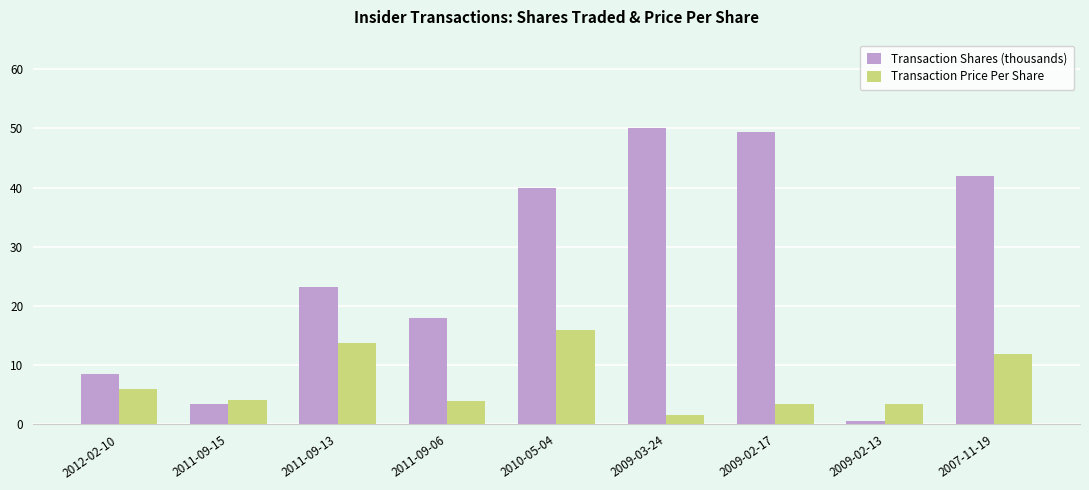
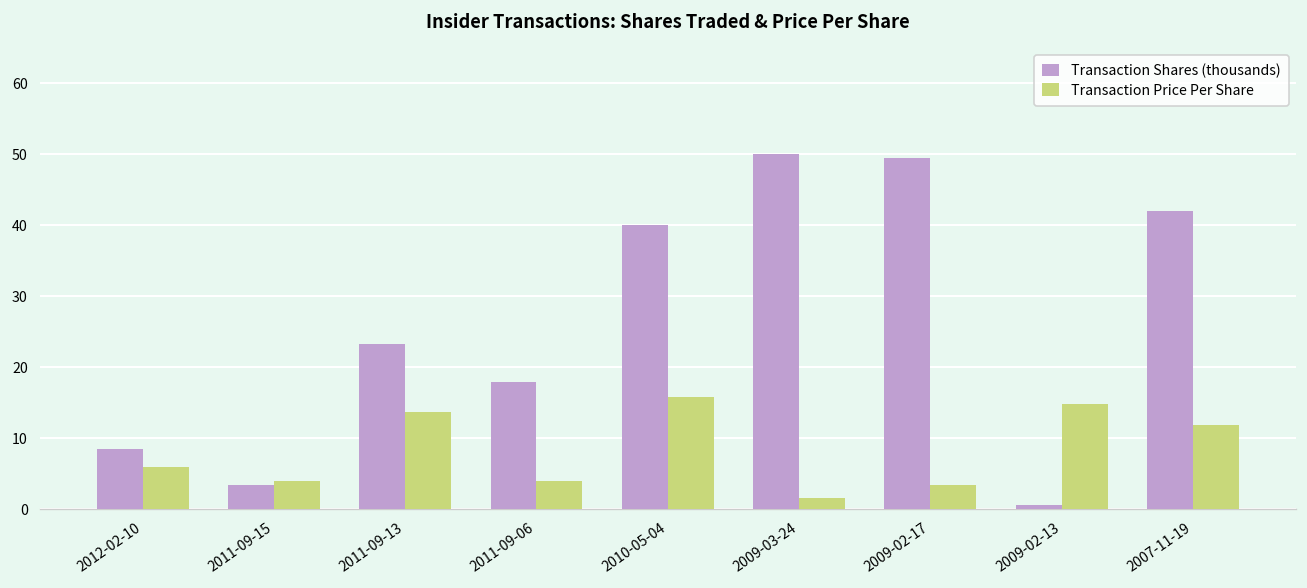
  {
    "Transaction Shares (thousands)": {
      "2012-02-10": 9,
      "2011-09-15": 4,
      "2011-09-13": 23,
      "2011-09-06": 18,
      "2010-05-04": 40,
      "2009-03-24": 50,
      "2009-02-17": 49,
      "2009-02-13": 1,
      "2007-11-19": 42
    },
    "Transaction Price Per Share": {
      "2012-02-10": 6,
      "2011-09-15": 4,
      "2011-09-13": 14,
      "2011-09-06": 4,
      "2010-05-04": 16,
      "2009-03-24": 2,
      "2009-02-17": 4,
-     "2009-02-13": 4,
+     "2009-02-13": 15,
      "2007-11-19": 12
    }
  }
